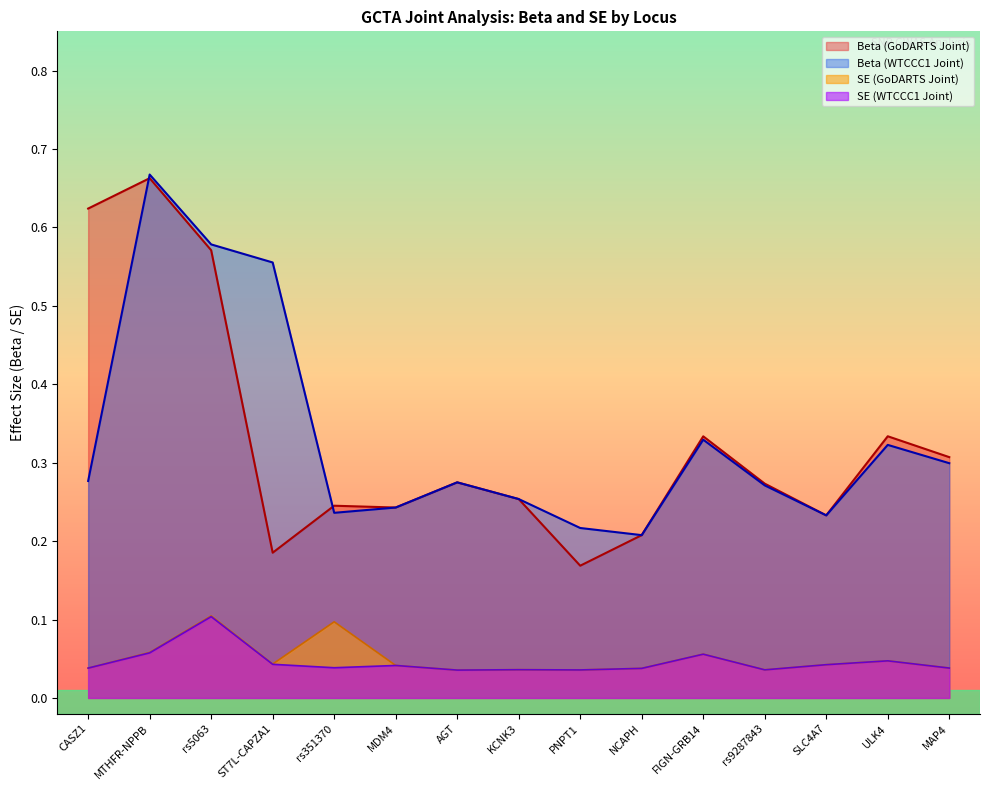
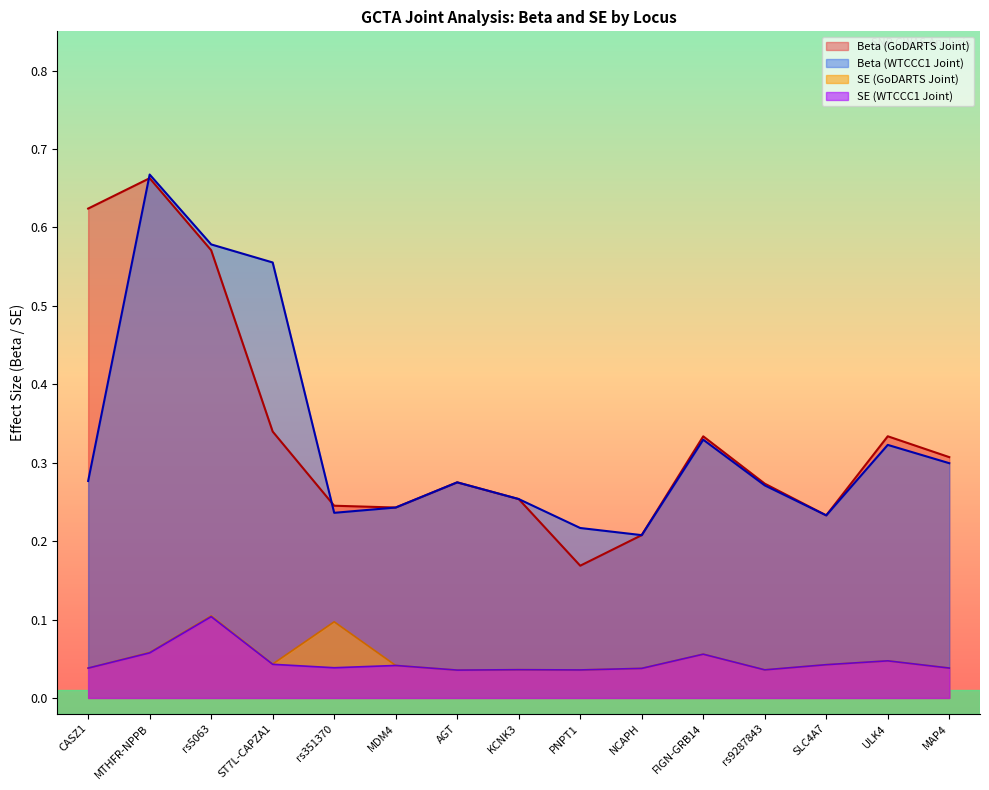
  {
    "Beta (GoDARTS Joint)": {
      "CASZ1": 0.62,
      "MTHFR-NPPB": 0.66,
      "rs5063": 0.57,
-     "ST7L-CAPZA1": 0.19,
+     "ST7L-CAPZA1": 0.34,
      "rs351370": 0.25,
      "PNPT1": 0.17,
      "FIGN-GRB14": 0.33,
      "ULK4": 0.33,
      "MAP4": 0.31
    },
    "Beta (WTCCC1 Joint)": {
      "CASZ1": 0.28,
      "MTHFR-NPPB": 0.67,
      "rs5063": 0.58,
      "ST7L-CAPZA1": 0.56,
      "rs351370": 0.24,
      "PNPT1": 0.22,
      "FIGN-GRB14": 0.33,
      "ULK4": 0.32,
      "MAP4": 0.30
    },
    "SE (GoDARTS Joint)": {
      "rs351370": 0.10
    },
    "SE (WTCCC1 Joint)": {
      "rs351370": 0.04
    }
  }
